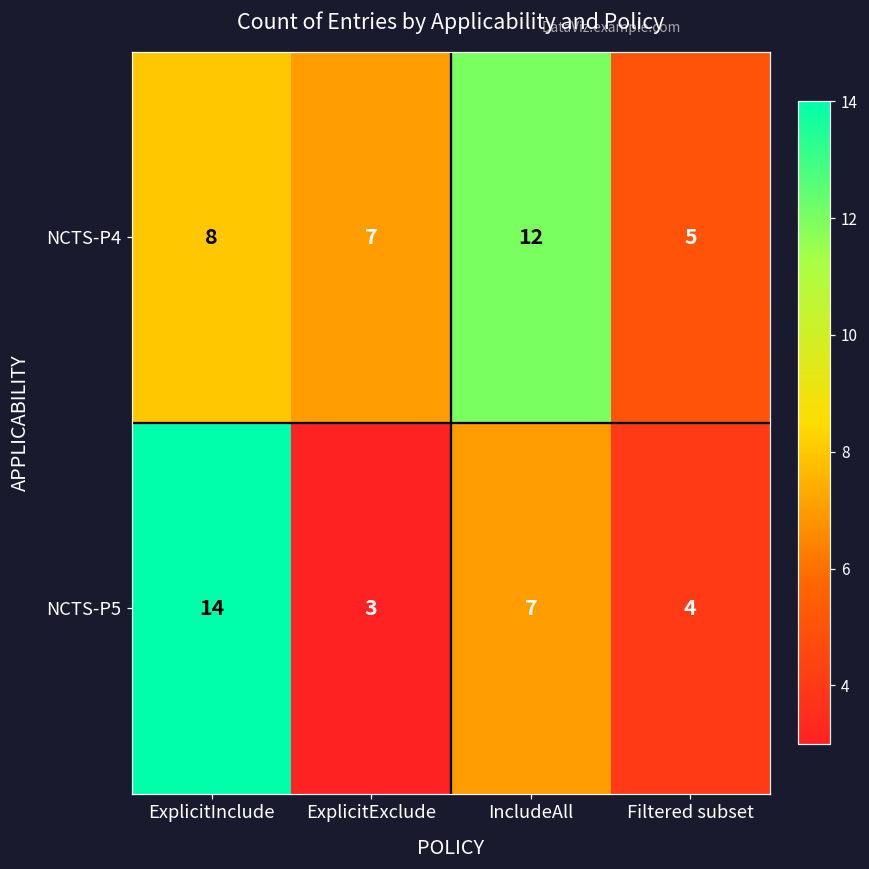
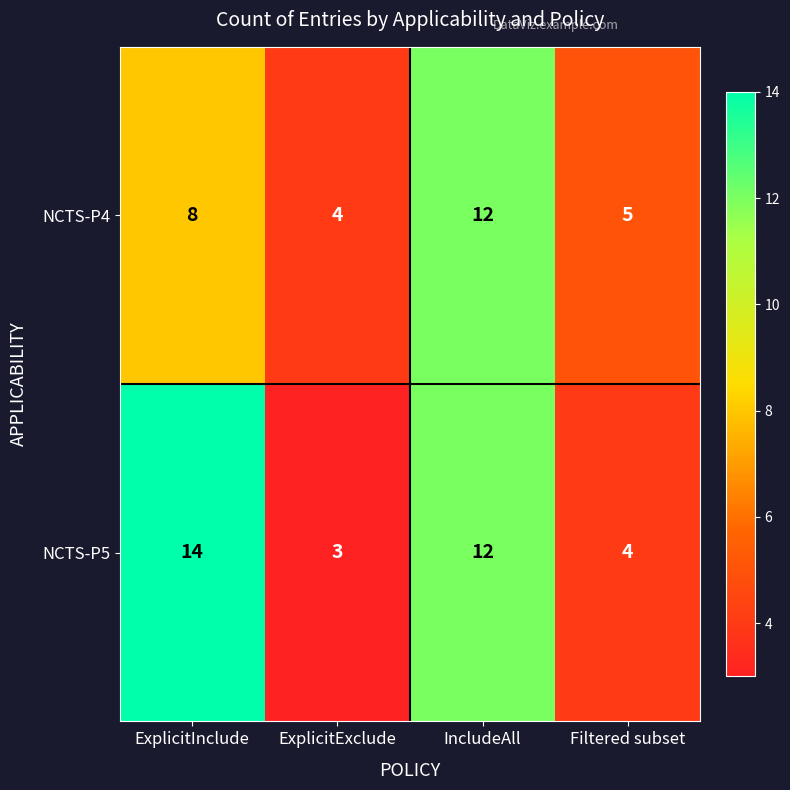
  {
    "NCTS-P4": {
      "ExplicitInclude": 8,
-     "ExplicitExclude": 7,
+     "ExplicitExclude": 4,
      "IncludeAll": 12,
      "Filtered subset": 5
    },
    "NCTS-P5": {
      "ExplicitInclude": 14,
      "ExplicitExclude": 3,
-     "IncludeAll": 7,
+     "IncludeAll": 12,
      "Filtered subset": 4
    }
  }
